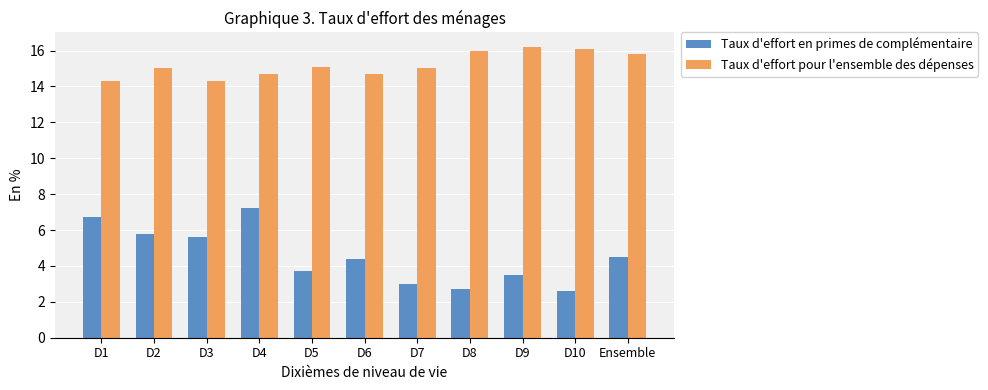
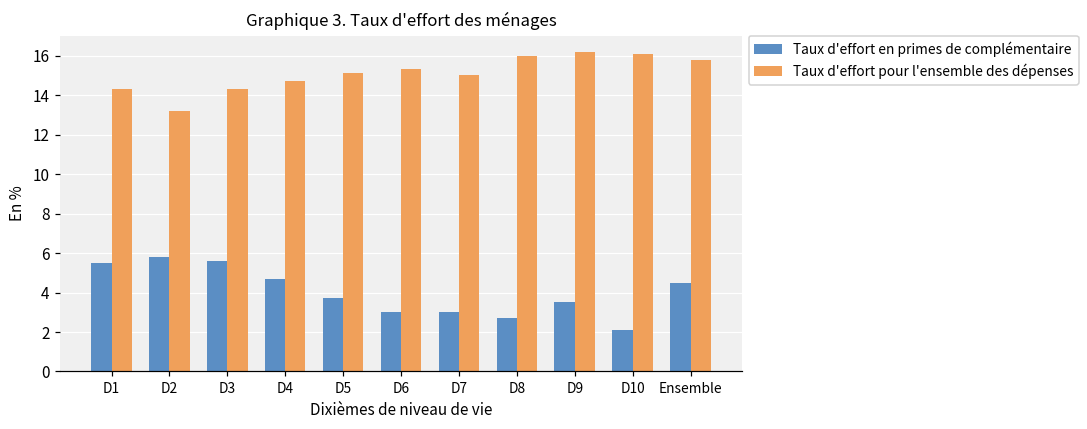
  {
    "Taux d'effort en primes de complémentaire": {
-     "D1": 6.7,
+     "D1": 5.5,
      "D2": 5.8,
      "D3": 5.6,
-     "D4": 7.2,
+     "D4": 4.7,
      "D5": 3.7,
-     "D6": 4.4,
+     "D6": 3.0,
      "D7": 3.0,
      "D8": 2.7,
      "D9": 3.5,
-     "D10": 2.6,
+     "D10": 2.1,
      "Ensemble": 4.5
    },
    "Taux d'effort pour l'ensemble des dépenses": {
      "D1": 14.3,
-     "D2": 15.0,
+     "D2": 13.2,
      "D3": 14.3,
      "D4": 14.7,
      "D5": 15.1,
-     "D6": 14.7,
+     "D6": 15.3,
      "D7": 15.0,
      "D8": 16.0,
      "D9": 16.2,
      "D10": 16.1,
      "Ensemble": 15.8
    }
  }
